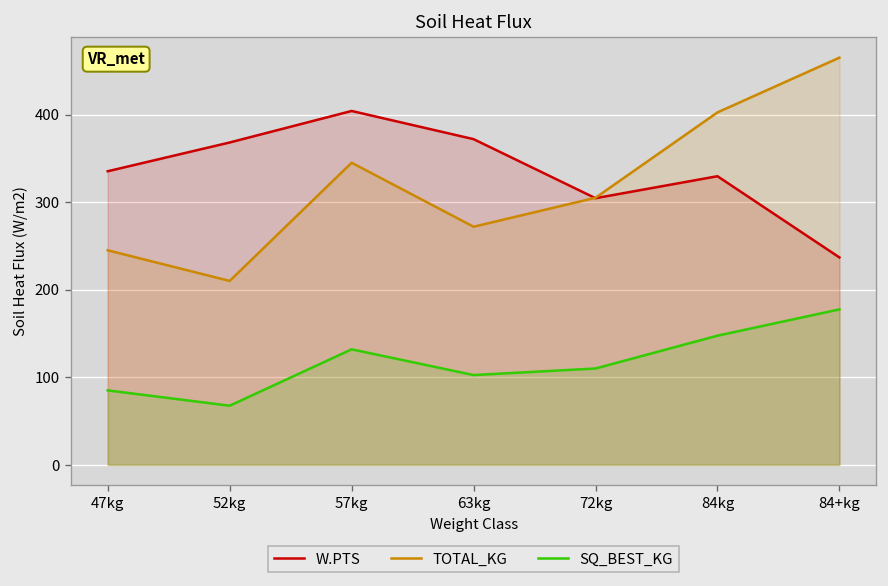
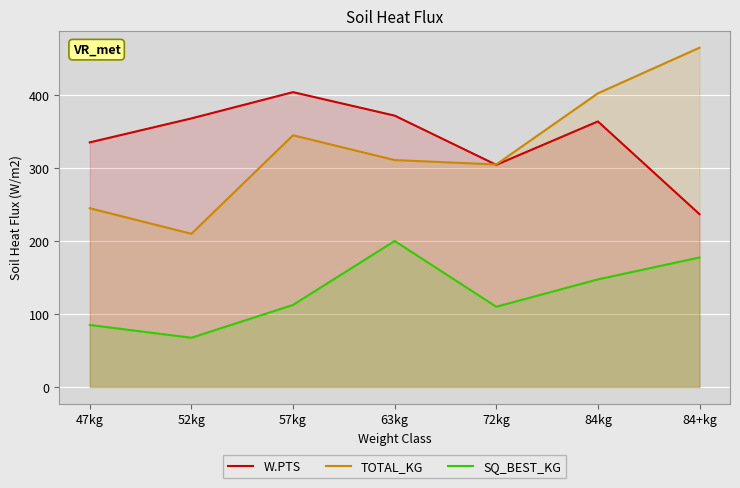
  {
    "W.PTS": {
      "47kg": 340,
      "52kg": 370,
      "57kg": 400,
      "63kg": 370,
-     "84kg": 330,
+     "84kg": 360,
      "84+kg": 240
    },
    "TOTAL_KG": {
      "47kg": 250,
      "52kg": 210,
      "57kg": 350,
-     "63kg": 270,
+     "63kg": 310,
      "84kg": 400,
      "84+kg": 470
    },
    "SQ_BEST_KG": {
      "47kg": 90,
      "52kg": 70,
-     "57kg": 130,
-     "63kg": 100,
+     "57kg": 110,
+     "63kg": 200,
      "72kg": 110,
      "84kg": 150,
      "84+kg": 180
    }
  }
